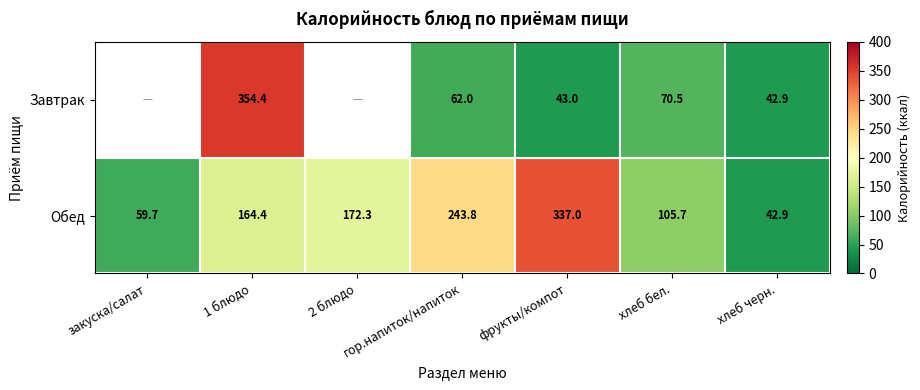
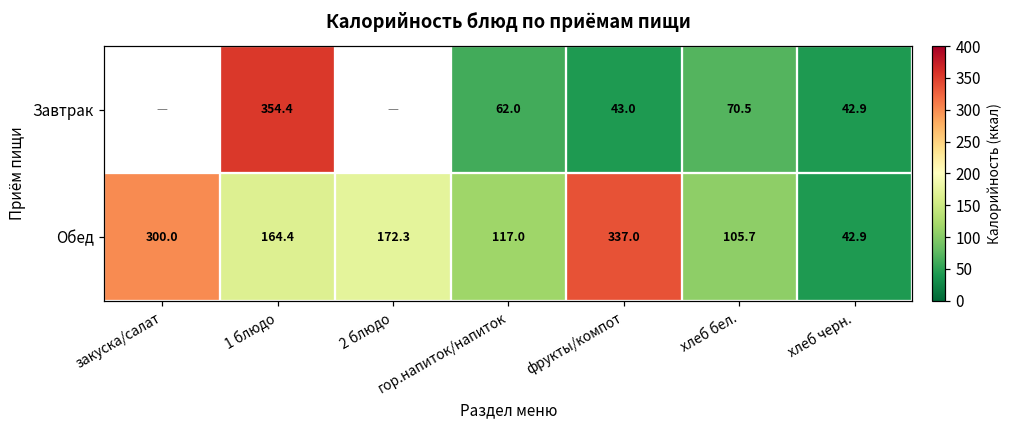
  {
    "Завтрак": {
      "1 блюдо": 354.4,
      "гор.напиток/напиток": 62.0,
      "фрукты/компот": 43.0,
      "хлеб бел.": 70.5,
      "хлеб черн.": 42.9
    },
    "Обед": {
-     "закуска/салат": 59.7,
+     "закуска/салат": 300.0,
      "1 блюдо": 164.4,
      "2 блюдо": 172.3,
-     "гор.напиток/напиток": 243.8,
+     "гор.напиток/напиток": 117.0,
      "фрукты/компот": 337.0,
      "хлеб бел.": 105.7,
      "хлеб черн.": 42.9
    }
  }
